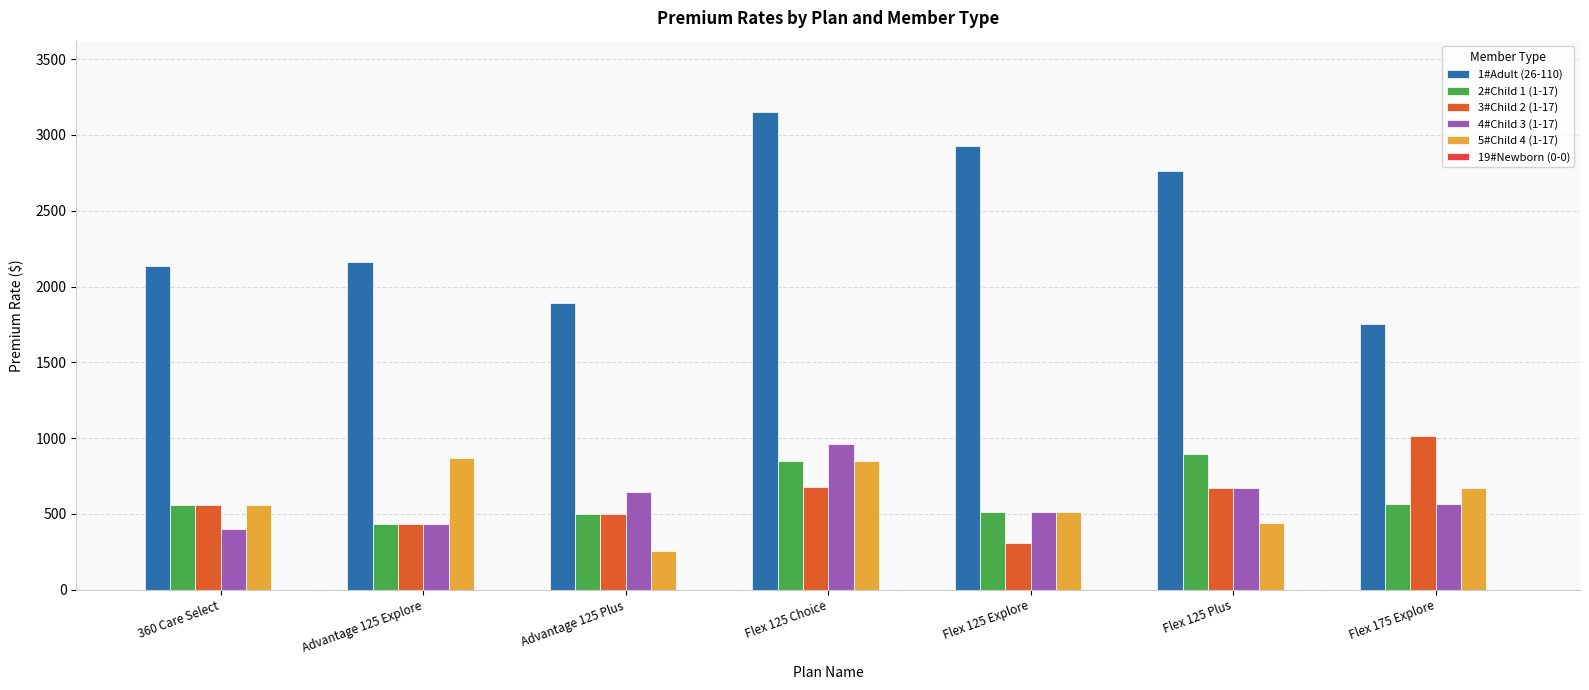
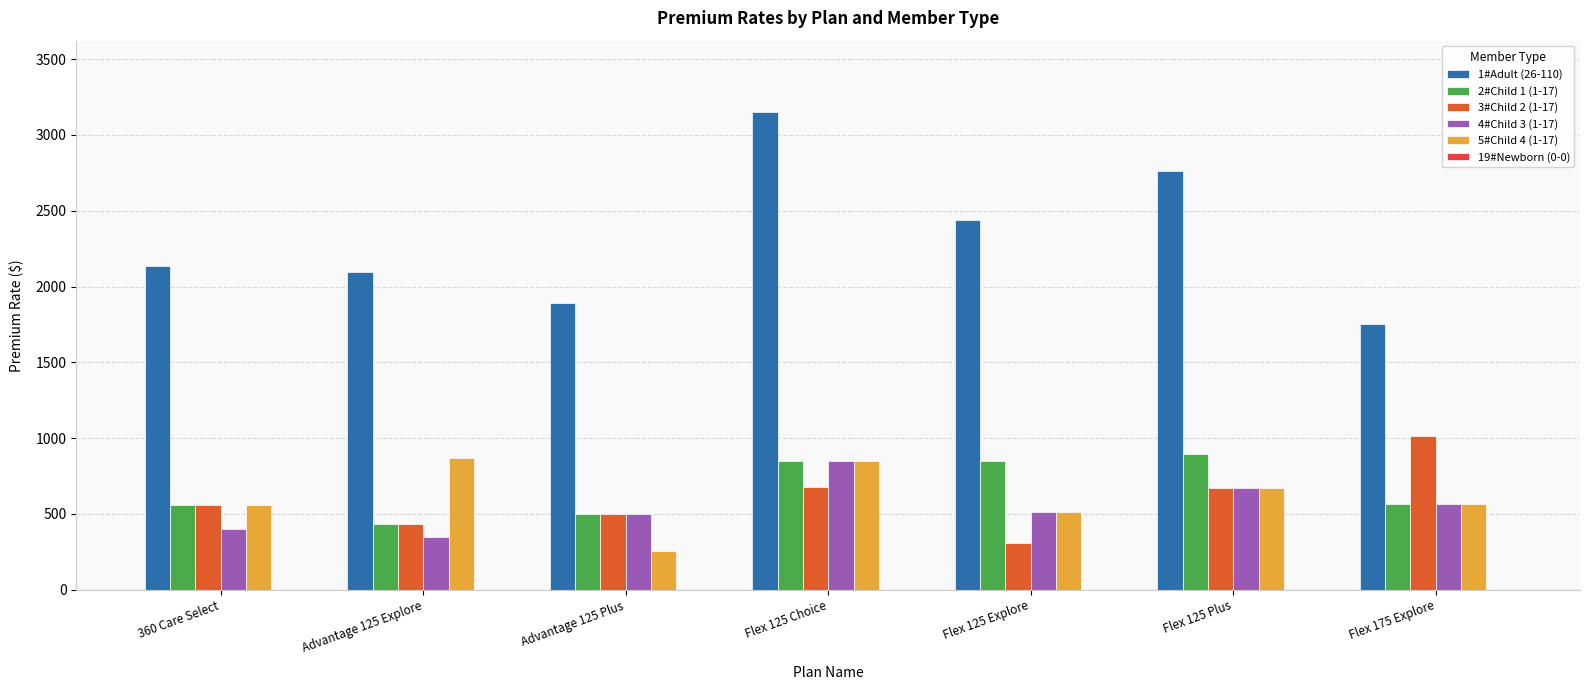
  {
    "1#Adult (26-110)": {
      "360 Care Select": 2140,
-     "Advantage 125 Explore": 2160,
+     "Advantage 125 Explore": 2100,
      "Advantage 125 Plus": 1890,
      "Flex 125 Choice": 3150,
-     "Flex 125 Explore": 2930,
+     "Flex 125 Explore": 2440,
      "Flex 125 Plus": 2760,
      "Flex 175 Explore": 1750
    },
    "2#Child 1 (1-17)": {
      "360 Care Select": 560,
      "Advantage 125 Explore": 430,
      "Advantage 125 Plus": 500,
      "Flex 125 Choice": 850,
-     "Flex 125 Explore": 510,
+     "Flex 125 Explore": 850,
      "Flex 125 Plus": 890,
      "Flex 175 Explore": 570
    },
    "4#Child 3 (1-17)": {
      "360 Care Select": 400,
-     "Advantage 125 Explore": 430,
-     "Advantage 125 Plus": 650,
-     "Flex 125 Choice": 960,
+     "Advantage 125 Explore": 350,
+     "Advantage 125 Plus": 500,
+     "Flex 125 Choice": 850,
      "Flex 125 Explore": 510,
      "Flex 125 Plus": 670,
      "Flex 175 Explore": 570
    },
    "5#Child 4 (1-17)": {
      "360 Care Select": 560,
      "Advantage 125 Explore": 870,
      "Advantage 125 Plus": 260,
      "Flex 125 Choice": 850,
      "Flex 125 Explore": 510,
-     "Flex 125 Plus": 440,
-     "Flex 175 Explore": 670
+     "Flex 125 Plus": 670,
+     "Flex 175 Explore": 570
    }
  }
